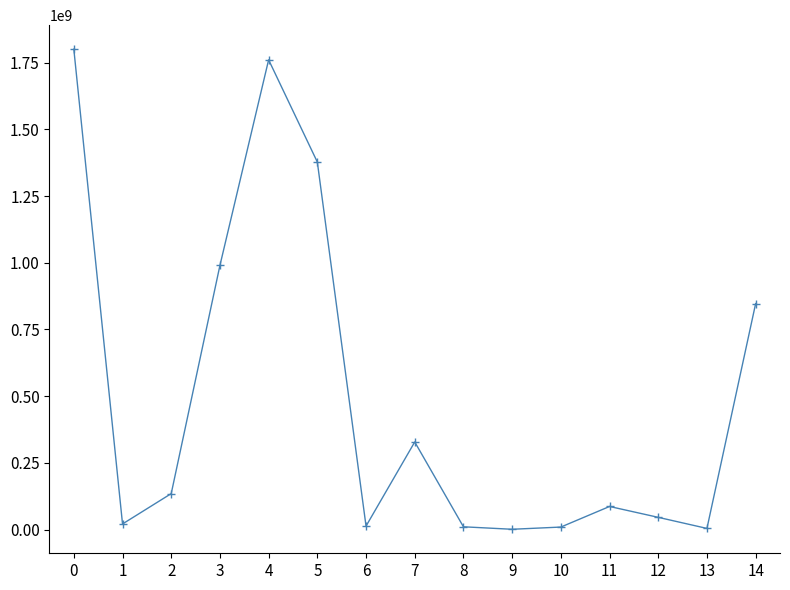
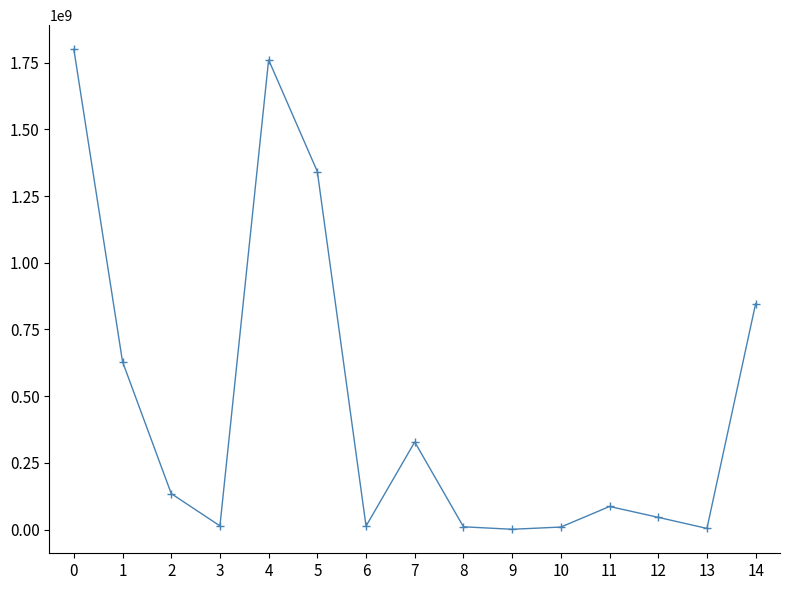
  {
    "0": 1800000000,
-   "1": 20000000,
+   "1": 630000000,
    "2": 130000000,
-   "3": 990000000,
+   "3": 10000000,
    "4": 1760000000,
-   "5": 1380000000,
+   "5": 1340000000,
    "6": 10000000,
    "7": 330000000,
    "8": 10000000,
    "9": 0,
    "10": 10000000,
    "11": 90000000,
    "12": 50000000,
    "13": 0,
    "14": 850000000
  }
